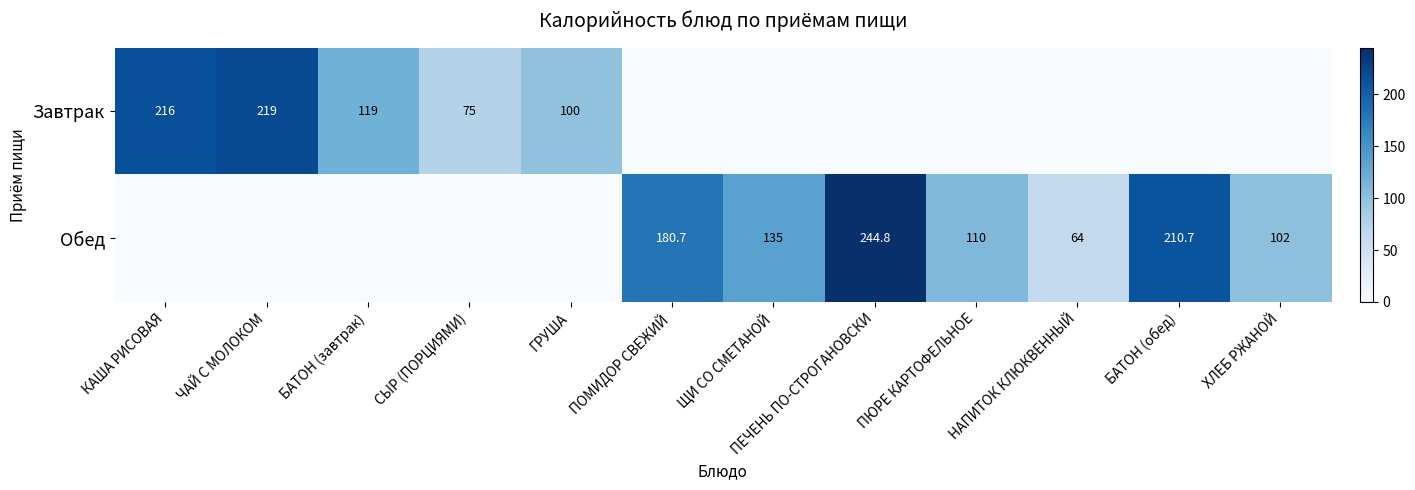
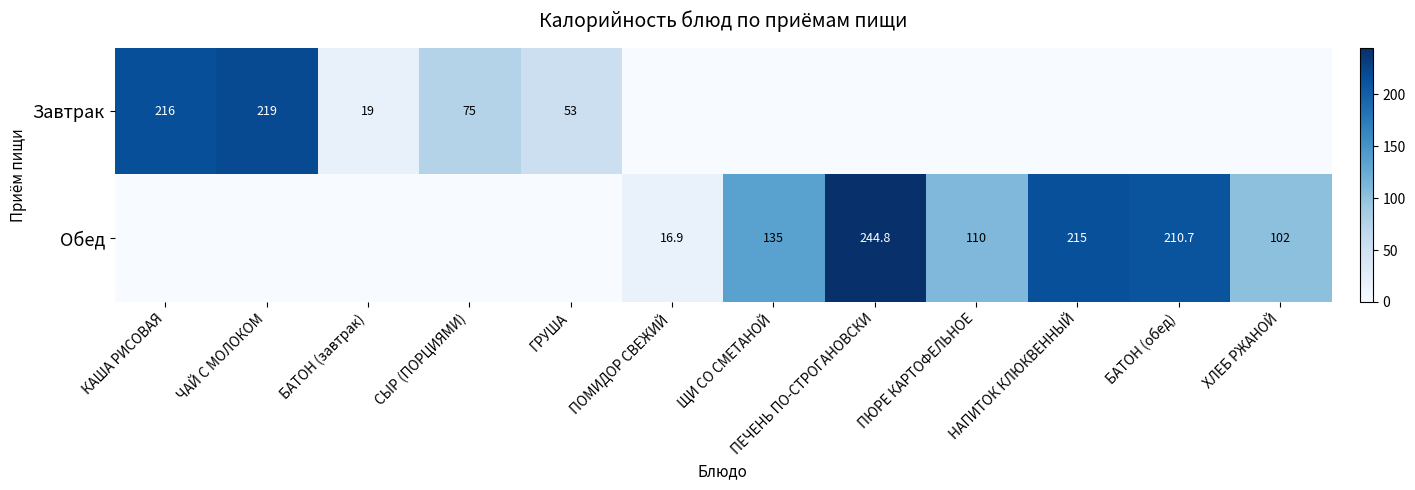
  {
    "Завтрак": {
      "КАША РИСОВАЯ": 216,
      "ЧАЙ С МОЛОКОМ": 219,
-     "БАТОН (завтрак)": 119,
+     "БАТОН (завтрак)": 19,
      "СЫР (ПОРЦИЯМИ)": 75,
-     "ГРУША": 100
+     "ГРУША": 53
    },
    "Обед": {
-     "ПОМИДОР СВЕЖИЙ": 180.7,
+     "ПОМИДОР СВЕЖИЙ": 16.9,
      "ЩИ СО СМЕТАНОЙ": 135,
      "ПЕЧЕНЬ ПО-СТРОГАНОВСКИ": 244.8,
      "ПЮРЕ КАРТОФЕЛЬНОЕ": 110,
-     "НАПИТОК КЛЮКВЕННЫЙ": 64,
+     "НАПИТОК КЛЮКВЕННЫЙ": 215,
      "БАТОН (обед)": 210.7,
      "ХЛЕБ РЖАНОЙ": 102
    }
  }
